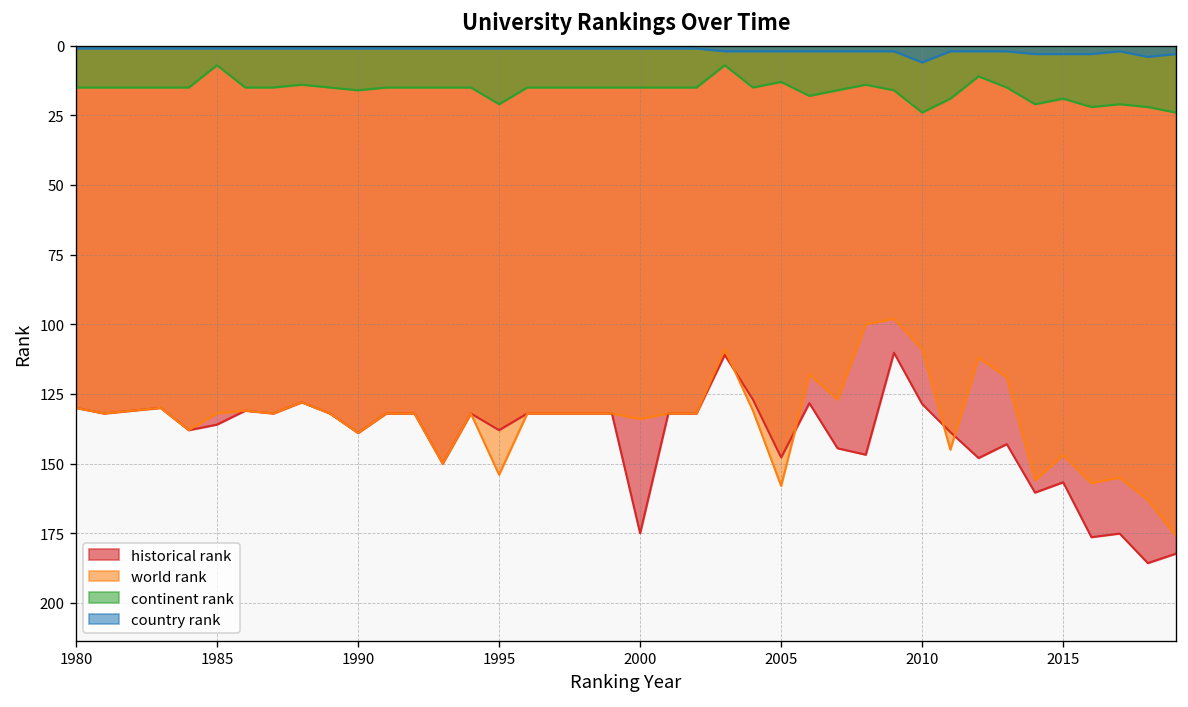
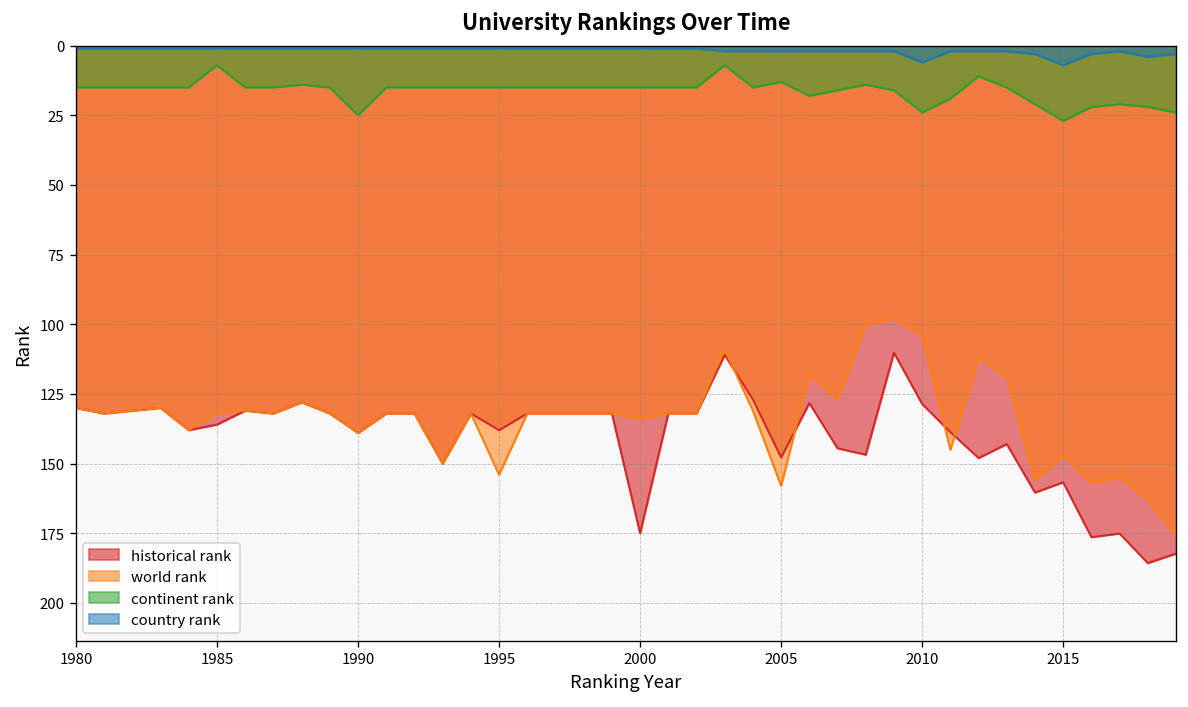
  {
    "historical rank": {
      "1985": 136,
      "1995": 138,
      "2000": 175,
      "2005": 148,
      "2010": 129,
      "2015": 157
    },
    "world rank": {
      "1985": 132,
      "1995": 154,
      "2000": 134,
      "2005": 158,
-     "2010": 109,
+     "2010": 104,
      "2015": 147
    },
    "continent rank": {
      "1980": 15,
      "1985": 7,
-     "1990": 16,
-     "1995": 21,
+     "1990": 25,
+     "1995": 15,
      "2000": 15,
      "2005": 13,
      "2010": 24,
-     "2015": 19
+     "2015": 27
    },
    "country rank": {
      "1980": 1,
      "1985": 1,
      "1990": 1,
      "1995": 1,
      "2000": 1,
      "2005": 2,
      "2010": 6,
-     "2015": 3
+     "2015": 7
    }
  }
